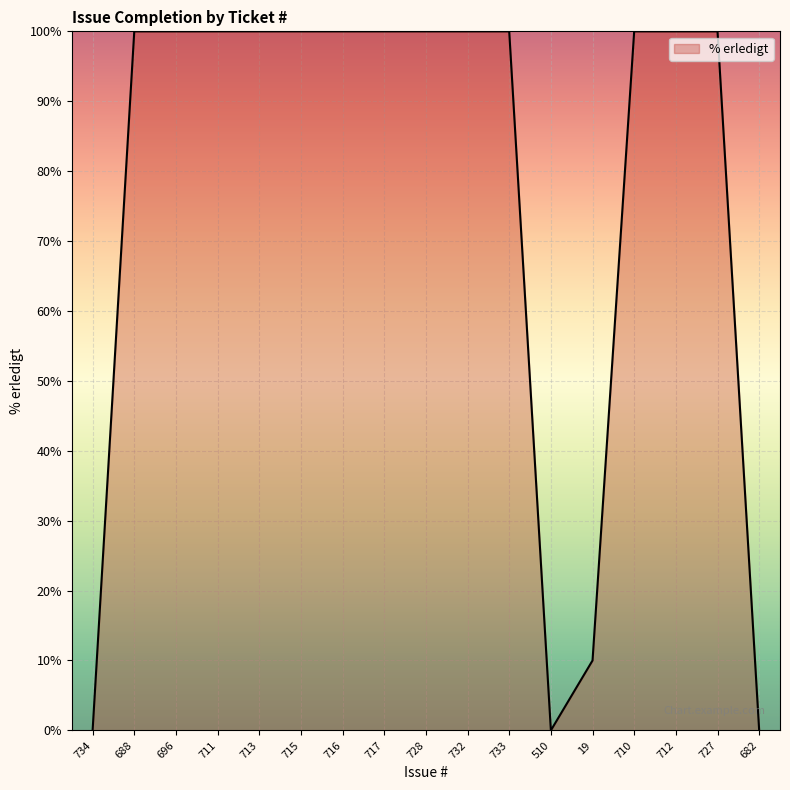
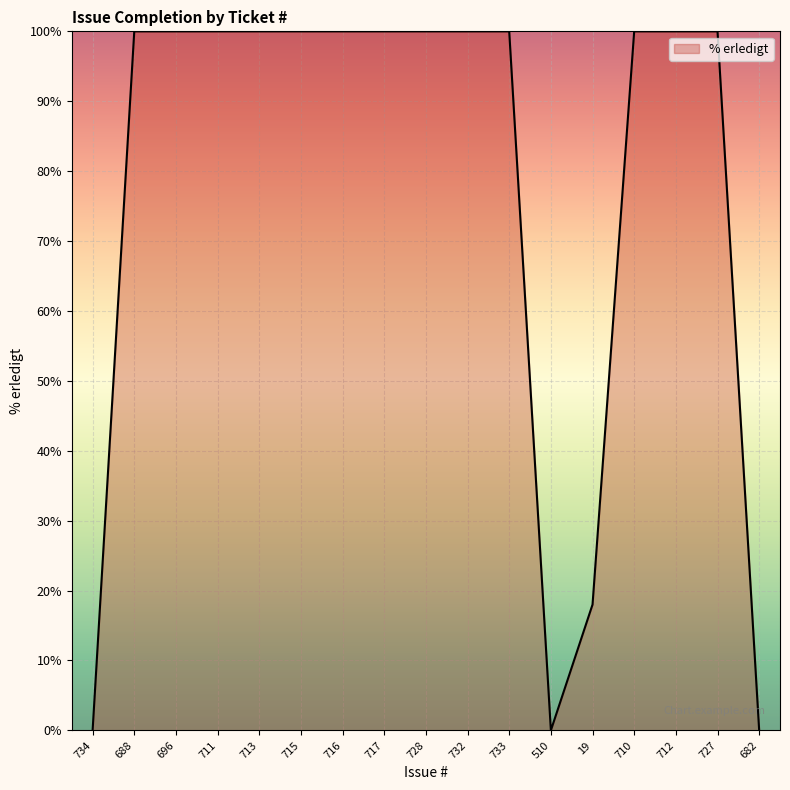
  {
    "734": "0%",
    "688": "100%",
    "696": "100%",
    "711": "100%",
    "713": "100%",
    "715": "100%",
    "716": "100%",
    "717": "100%",
    "728": "100%",
    "732": "100%",
    "733": "100%",
    "510": "0%",
-   "19": "10%",
+   "19": "18%",
    "710": "100%",
    "712": "100%",
    "727": "100%",
    "682": "0%"
  }
